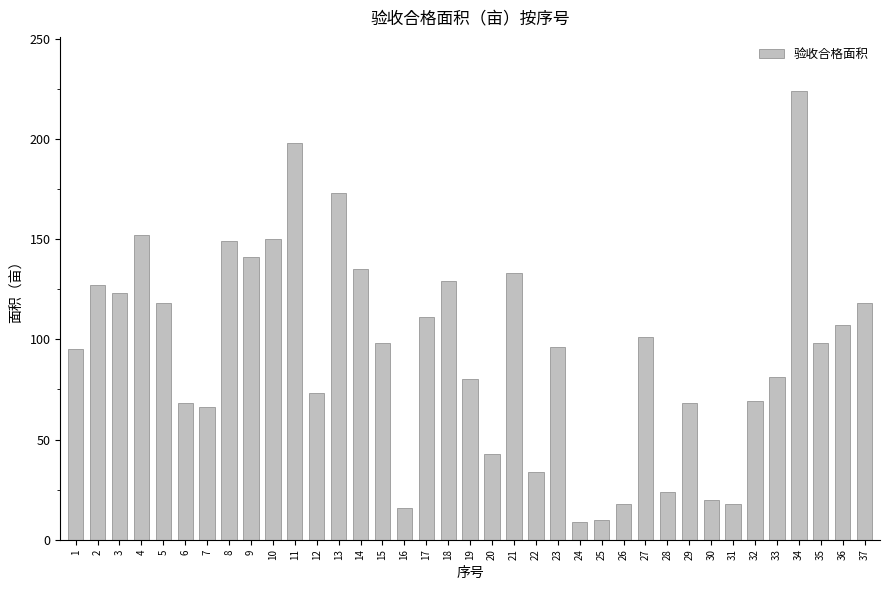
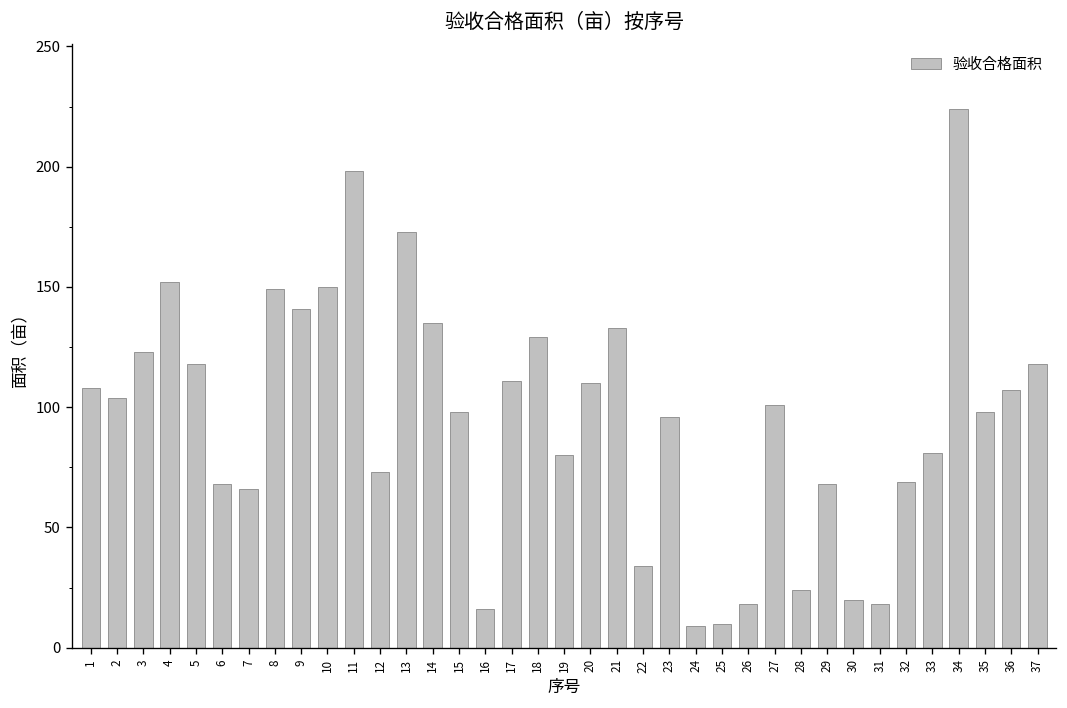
  {
-   "1": 95,
-   "2": 127,
+   "1": 108,
+   "2": 104,
    "3": 123,
    "4": 152,
    "5": 118,
    "6": 68,
    "7": 66,
    "8": 149,
    "9": 141,
    "10": 150,
    "11": 198,
    "12": 73,
    "13": 173,
    "14": 135,
    "15": 98,
    "16": 16,
    "17": 111,
    "18": 129,
    "19": 80,
-   "20": 43,
+   "20": 110,
    "21": 133,
    "22": 34,
    "23": 96,
    "24": 9,
    "25": 10,
    "26": 18,
    "27": 101,
    "28": 24,
    "29": 68,
    "30": 20,
    "31": 18,
    "32": 69,
    "33": 81,
    "34": 224,
    "35": 98,
    "36": 107,
    "37": 118
  }
